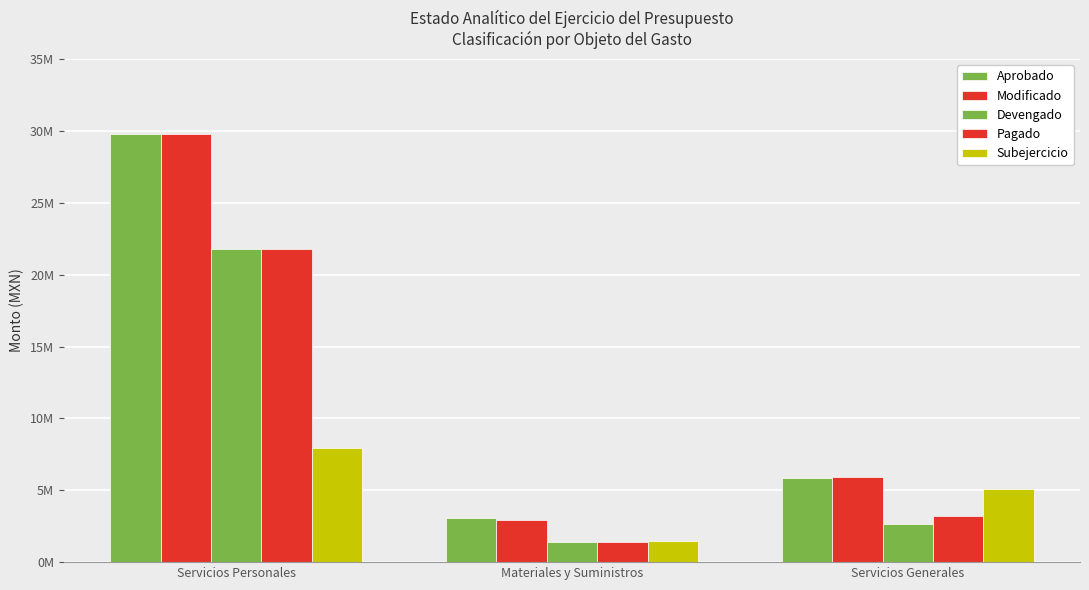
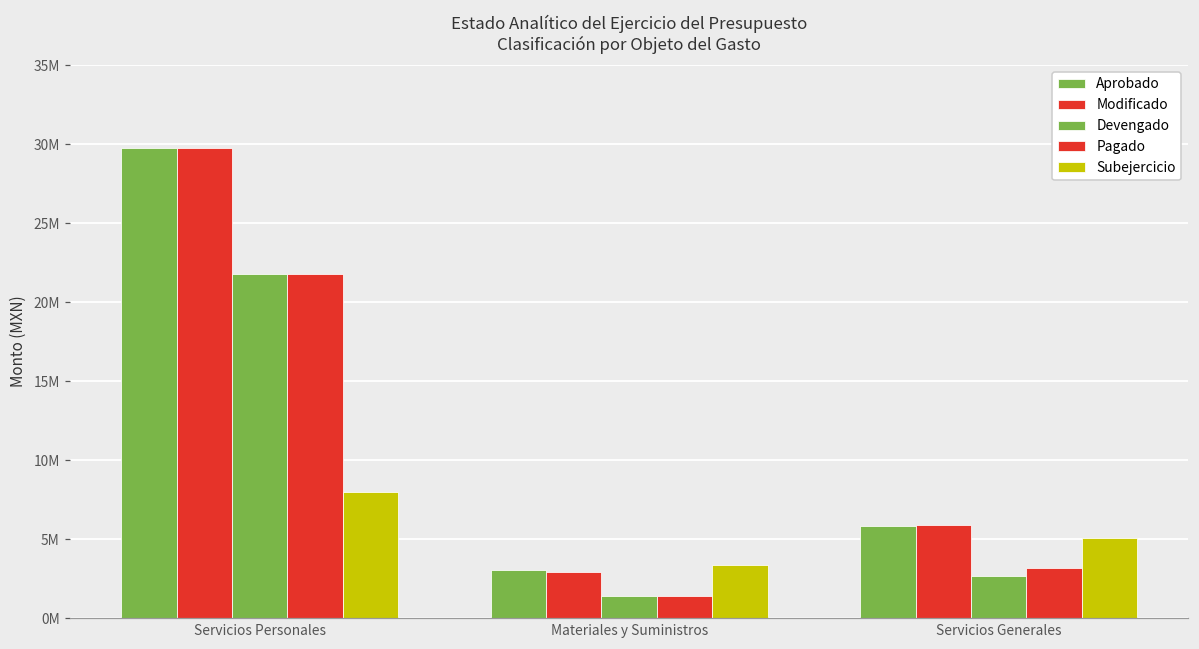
  {
    "Subejercicio": {
      "Servicios Personales": 8000000,
-     "Materiales y Suministros": 1500000,
+     "Materiales y Suministros": 3400000,
      "Servicios Generales": 5100000
    }
  }
